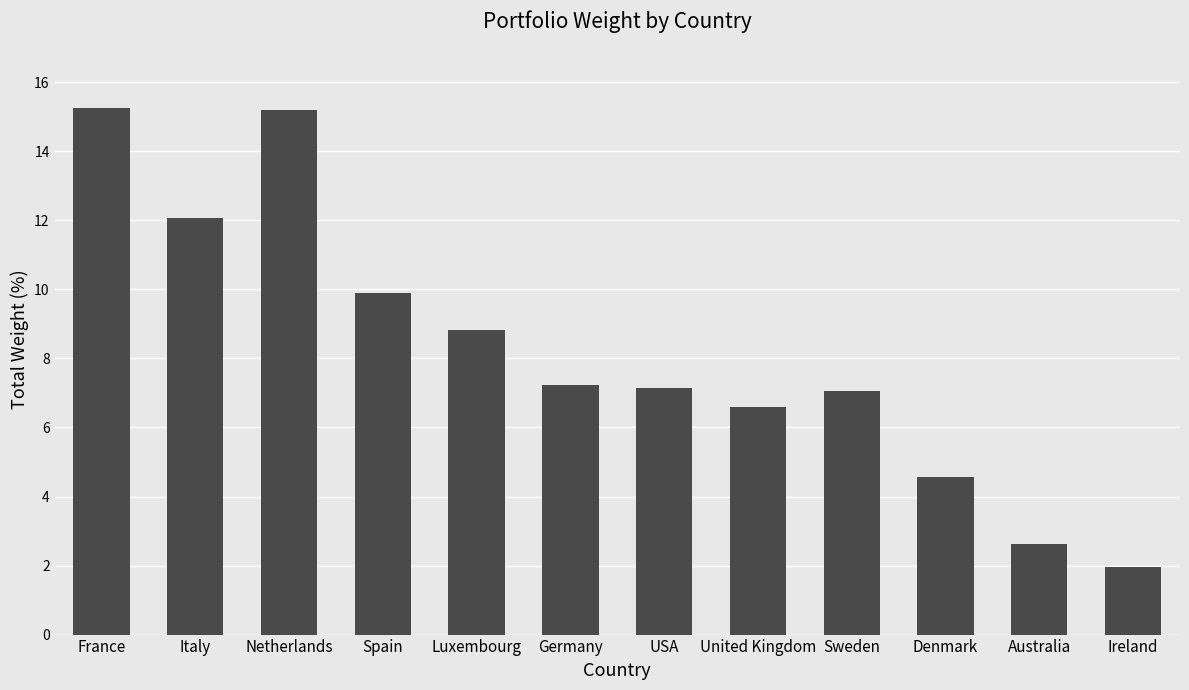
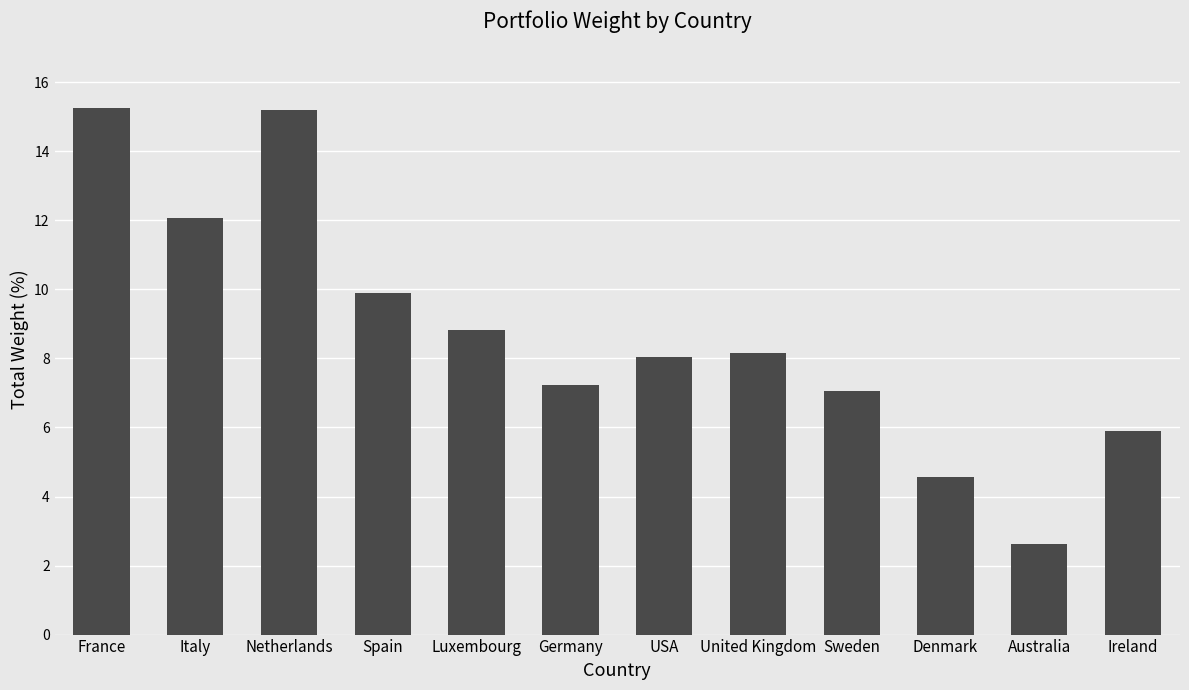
  {
    "France": 15.3,
    "Italy": 12.1,
    "Netherlands": 15.2,
    "Spain": 9.9,
    "Luxembourg": 8.8,
    "Germany": 7.2,
-   "USA": 7.1,
-   "United Kingdom": 6.6,
+   "USA": 8.0,
+   "United Kingdom": 8.2,
    "Sweden": 7.0,
    "Denmark": 4.6,
    "Australia": 2.6,
-   "Ireland": 2.0
+   "Ireland": 5.9
  }
